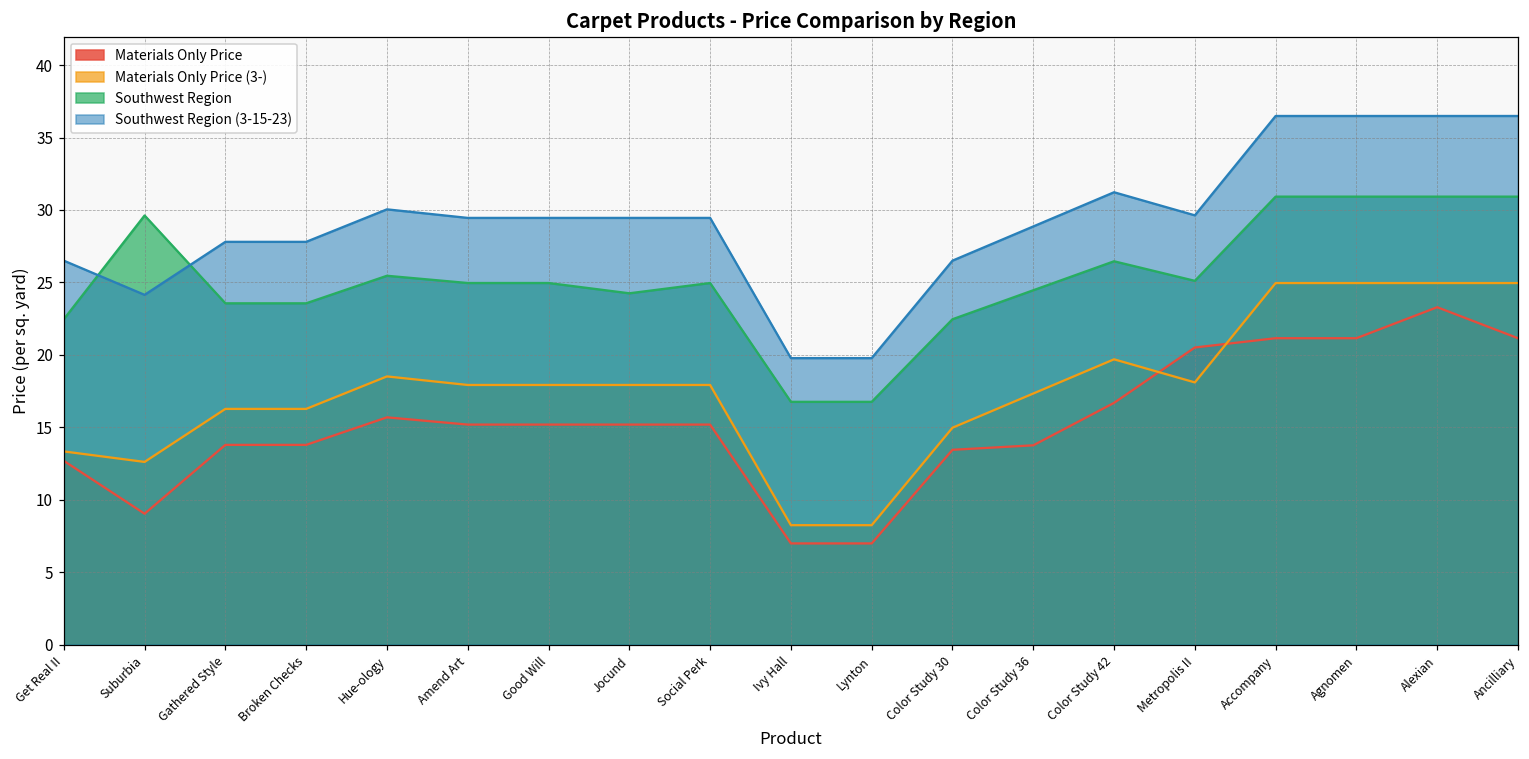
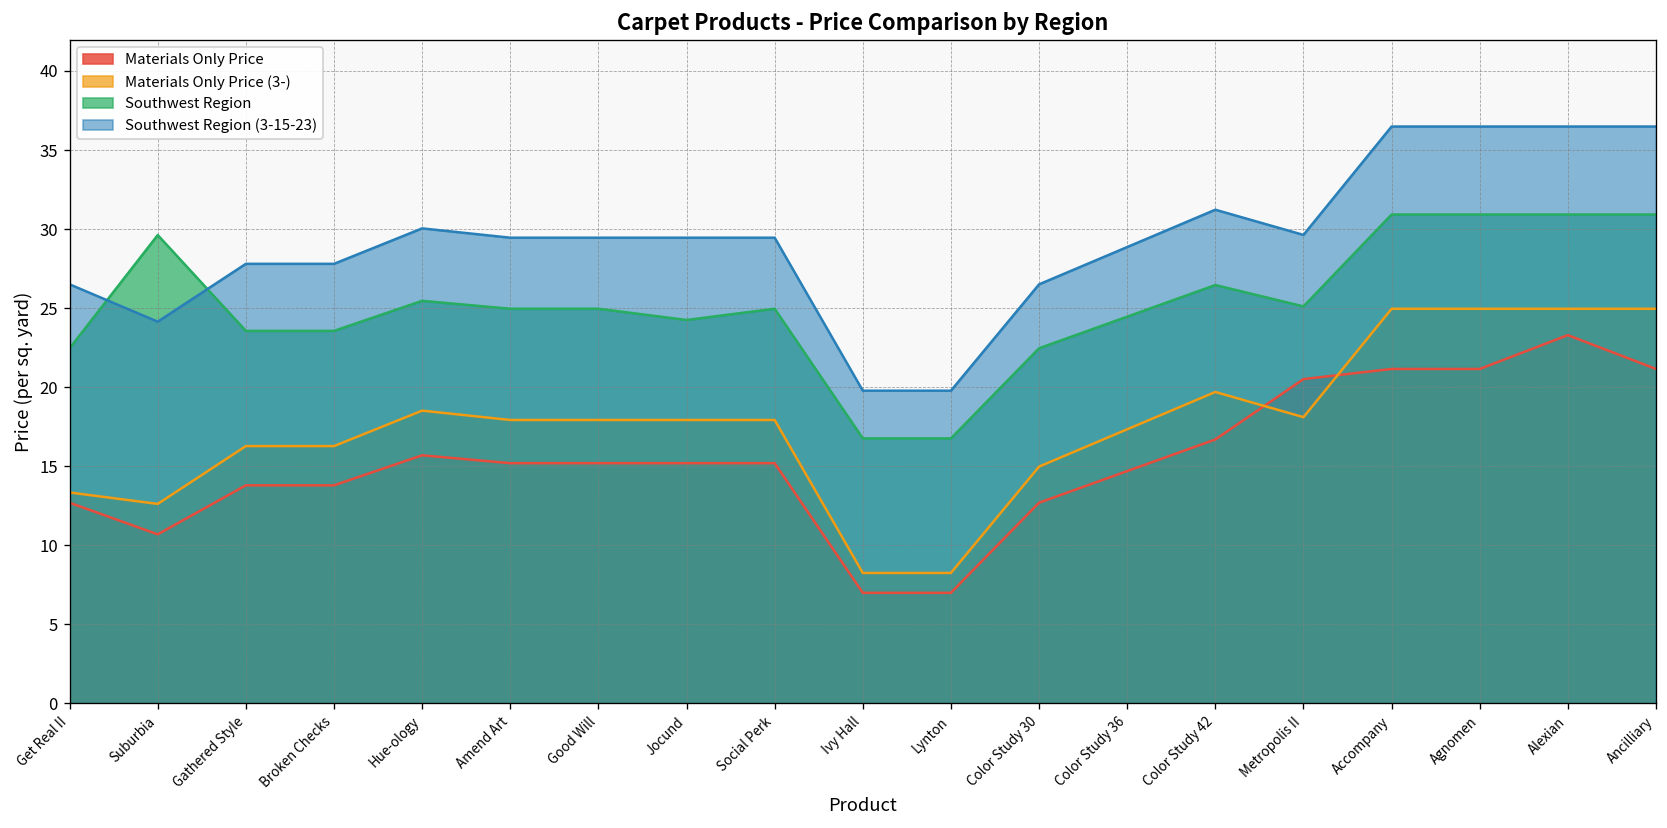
  {
    "Materials Only Price": {
      "Get Real II": 12.7,
-     "Suburbia": 9.0,
+     "Suburbia": 10.7,
      "Gathered Style": 13.8,
      "Broken Checks": 13.8,
      "Hue-ology": 15.7,
      "Amend Art": 15.2,
      "Good Will": 15.2,
      "Jocund": 15.2,
      "Social Perk": 15.2,
      "Ivy Hall": 7.0,
      "Lynton": 7.0,
-     "Color Study 30": 13.5,
-     "Color Study 36": 13.8,
+     "Color Study 30": 12.7,
+     "Color Study 36": 14.7,
      "Color Study 42": 16.7,
      "Metropolis II": 20.5,
      "Accompany": 21.2,
      "Agnomen": 21.2,
      "Alexian": 23.3,
      "Ancilliary": 21.2
    },
    "Materials Only Price (3-)": {
      "Get Real II": 13.3,
      "Suburbia": 12.6,
      "Gathered Style": 16.3,
      "Broken Checks": 16.3,
      "Hue-ology": 18.5,
      "Amend Art": 17.9,
      "Good Will": 17.9,
      "Jocund": 17.9,
      "Social Perk": 17.9,
      "Ivy Hall": 8.2,
      "Lynton": 8.2,
      "Color Study 30": 15.0,
      "Color Study 36": 17.3,
      "Color Study 42": 19.7,
      "Metropolis II": 18.1,
      "Accompany": 25.0,
      "Agnomen": 25.0,
      "Alexian": 25.0,
      "Ancilliary": 25.0
    },
    "Southwest Region": {
      "Get Real II": 22.5,
      "Suburbia": 29.6,
      "Gathered Style": 23.6,
      "Broken Checks": 23.6,
      "Hue-ology": 25.5,
      "Amend Art": 25.0,
      "Good Will": 25.0,
      "Jocund": 24.3,
      "Social Perk": 25.0,
      "Ivy Hall": 16.8,
      "Lynton": 16.8,
      "Color Study 30": 22.5,
      "Color Study 36": 24.5,
      "Color Study 42": 26.5,
      "Metropolis II": 25.1,
      "Accompany": 30.9,
      "Agnomen": 30.9,
      "Alexian": 30.9,
      "Ancilliary": 30.9
    },
    "Southwest Region (3-15-23)": {
      "Get Real II": 26.5,
      "Suburbia": 24.1,
      "Gathered Style": 27.8,
      "Broken Checks": 27.8,
      "Hue-ology": 30.0,
      "Amend Art": 29.5,
      "Good Will": 29.5,
      "Jocund": 29.5,
      "Social Perk": 29.5,
      "Ivy Hall": 19.8,
      "Lynton": 19.8,
      "Color Study 30": 26.5,
      "Color Study 36": 28.9,
      "Color Study 42": 31.2,
      "Metropolis II": 29.6,
      "Accompany": 36.5,
      "Agnomen": 36.5,
      "Alexian": 36.5,
      "Ancilliary": 36.5
    }
  }
